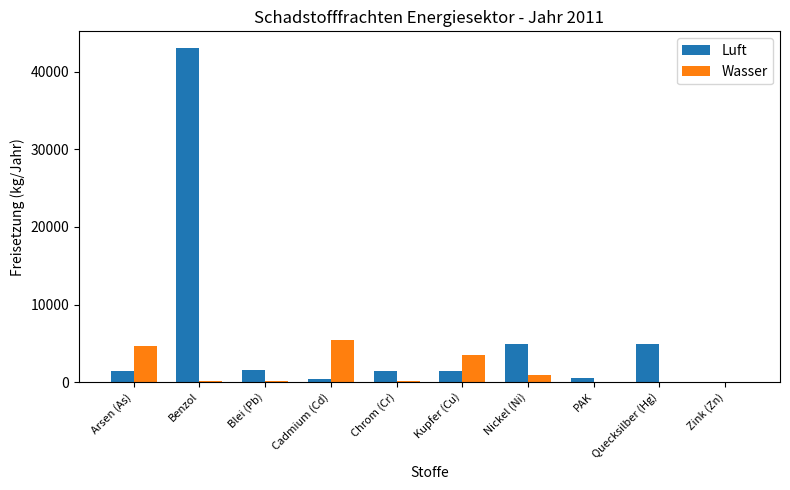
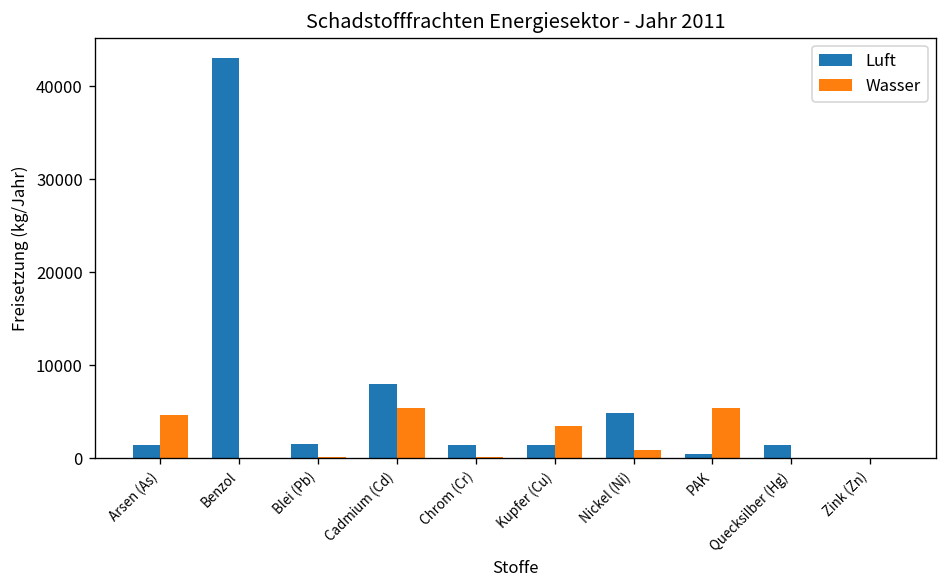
  {
    "Luft": {
      "Arsen (As)": 1000,
      "Benzol": 43000,
      "Blei (Pb)": 2000,
-     "Cadmium (Cd)": 0,
+     "Cadmium (Cd)": 8000,
      "Chrom (Cr)": 1000,
      "Kupfer (Cu)": 1000,
      "Nickel (Ni)": 5000,
      "PAK": 1000,
-     "Quecksilber (Hg)": 5000,
+     "Quecksilber (Hg)": 1000,
      "Zink (Zn)": 0
    },
    "Wasser": {
      "Arsen (As)": 5000,
      "Cadmium (Cd)": 5000,
      "Kupfer (Cu)": 3000,
      "Nickel (Ni)": 1000,
-     "PAK": 0,
+     "PAK": 5000,
      "Quecksilber (Hg)": 0,
      "Zink (Zn)": 0
    }
  }
